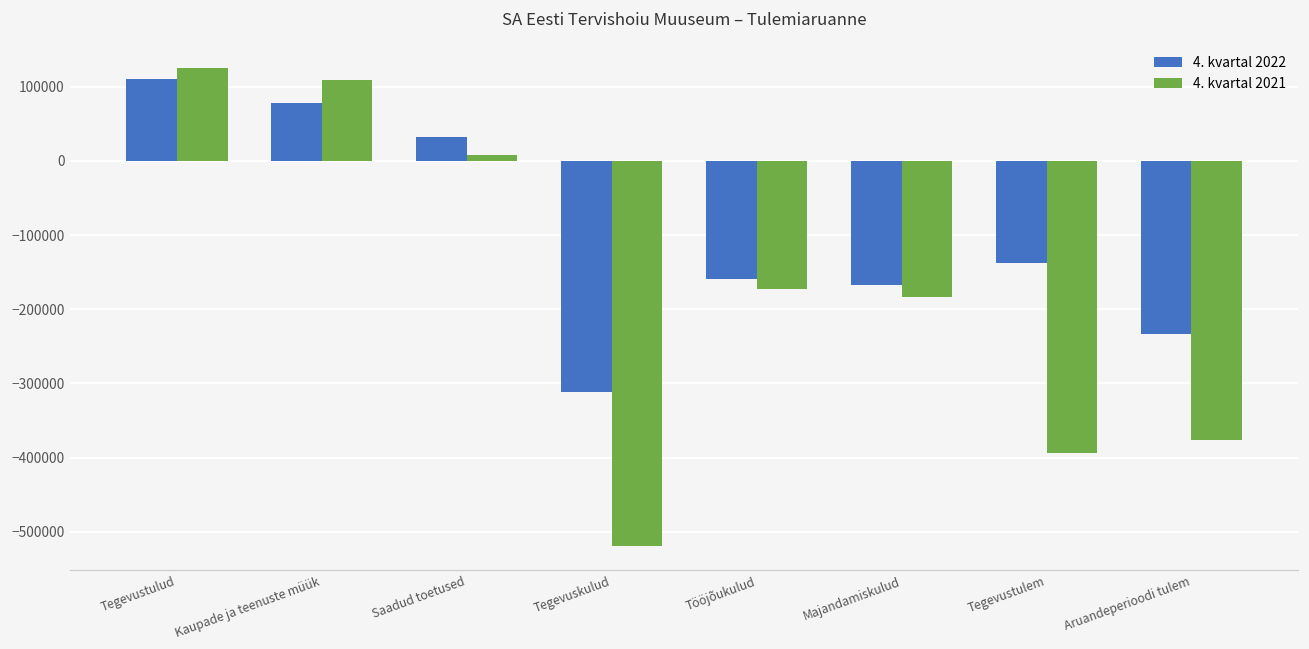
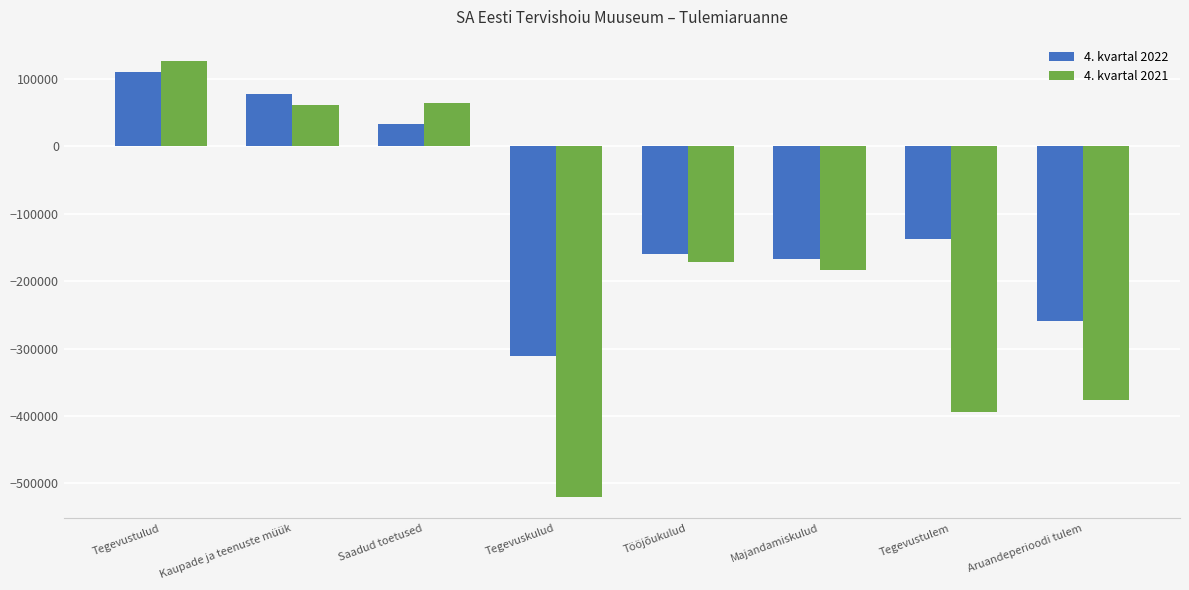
  {
    "4. kvartal 2022": {
      "Tegevustulud": 110000,
      "Kaupade ja teenuste müük": 80000,
      "Saadud toetused": 30000,
      "Tegevuskulud": -310000,
      "Tööjõukulud": -160000,
      "Majandamiskulud": -170000,
      "Tegevustulem": -140000,
-     "Aruandeperioodi tulem": -230000
+     "Aruandeperioodi tulem": -260000
    },
    "4. kvartal 2021": {
      "Tegevustulud": 130000,
-     "Kaupade ja teenuste müük": 110000,
-     "Saadud toetused": 10000,
+     "Kaupade ja teenuste müük": 60000,
+     "Saadud toetused": 60000,
      "Tegevuskulud": -520000,
      "Tööjõukulud": -170000,
      "Majandamiskulud": -180000,
      "Tegevustulem": -390000,
      "Aruandeperioodi tulem": -380000
    }
  }
